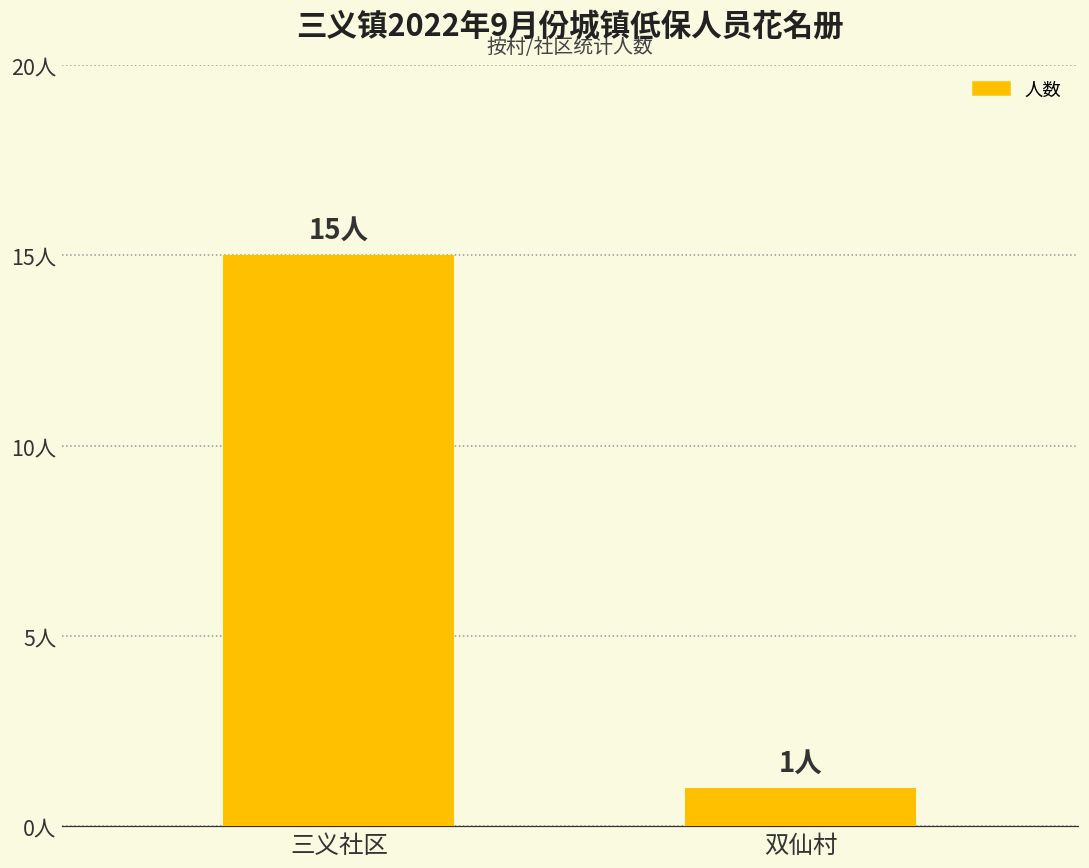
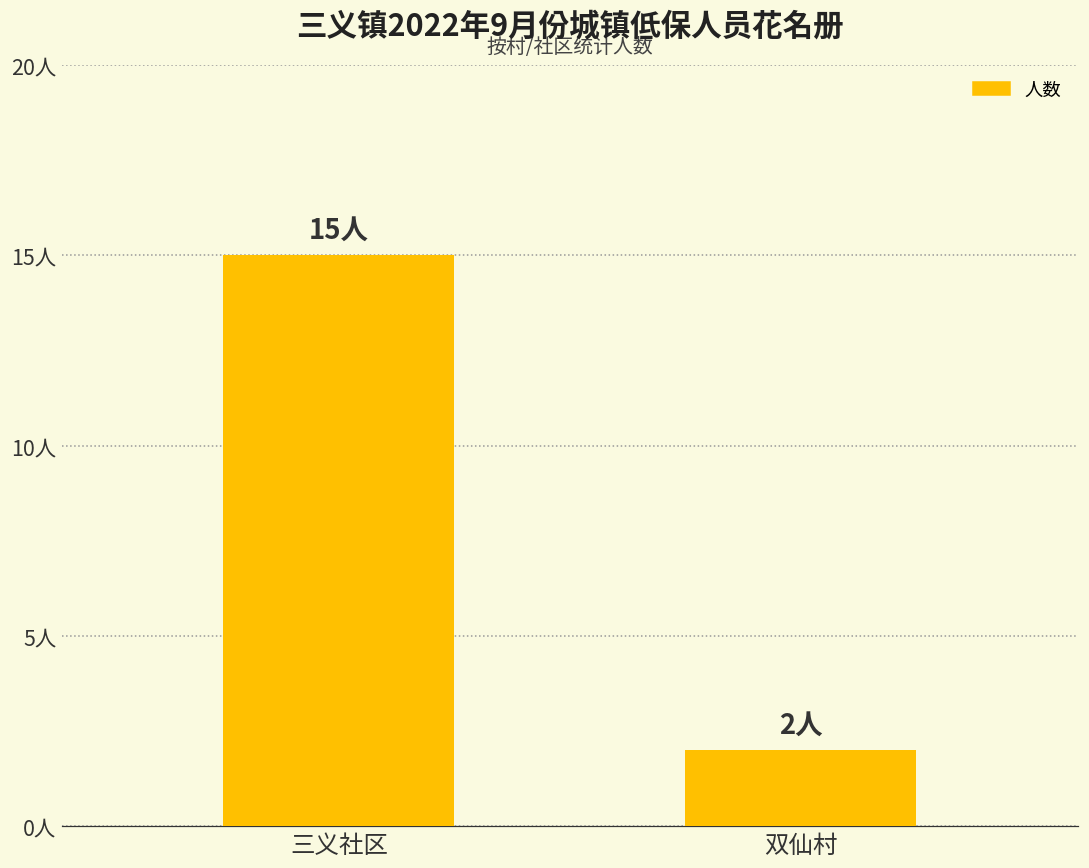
  {
    "三义社区": "15人",
-   "双仙村": "1人"
+   "双仙村": "2人"
  }
